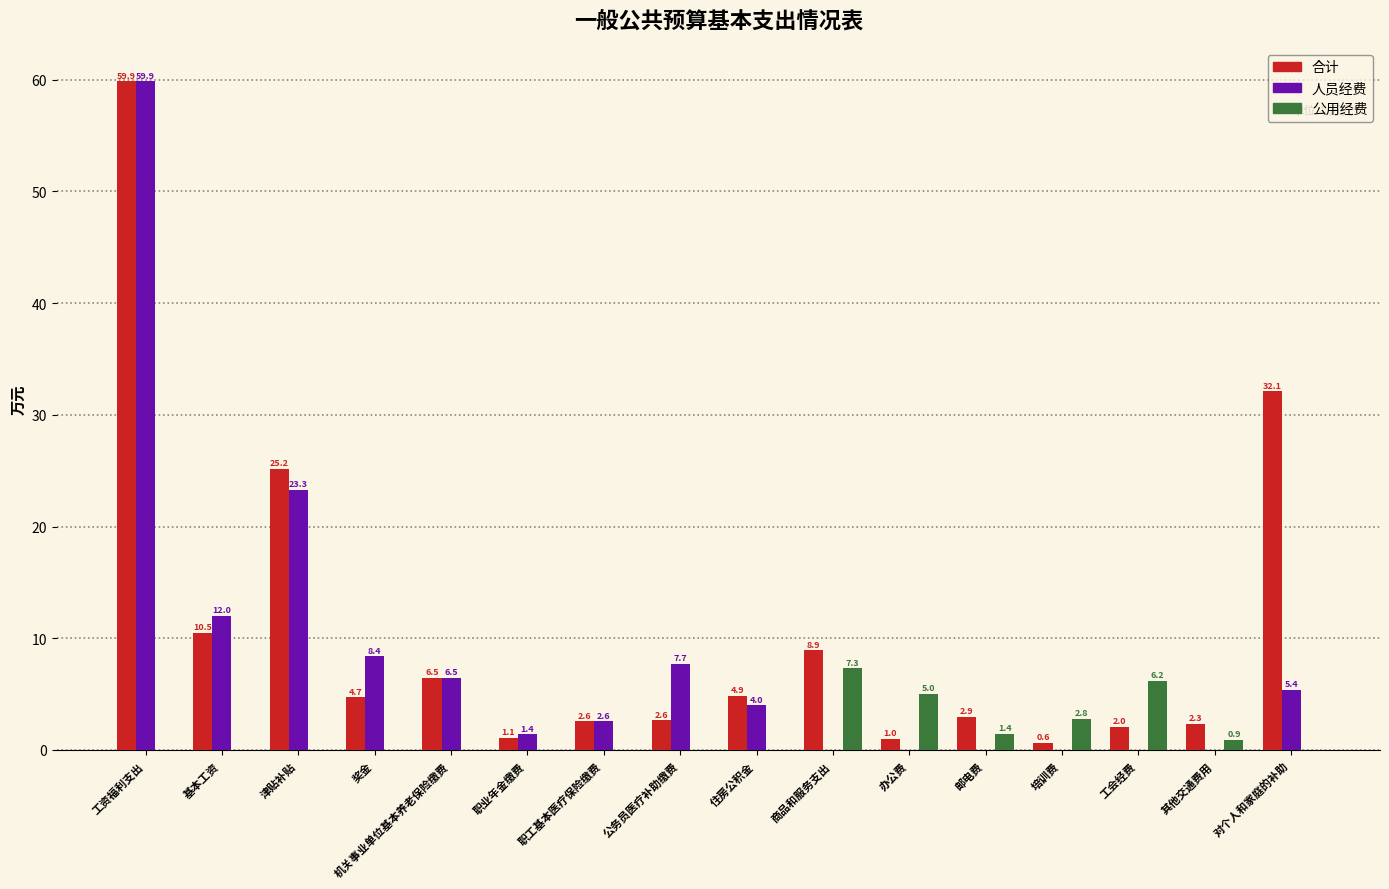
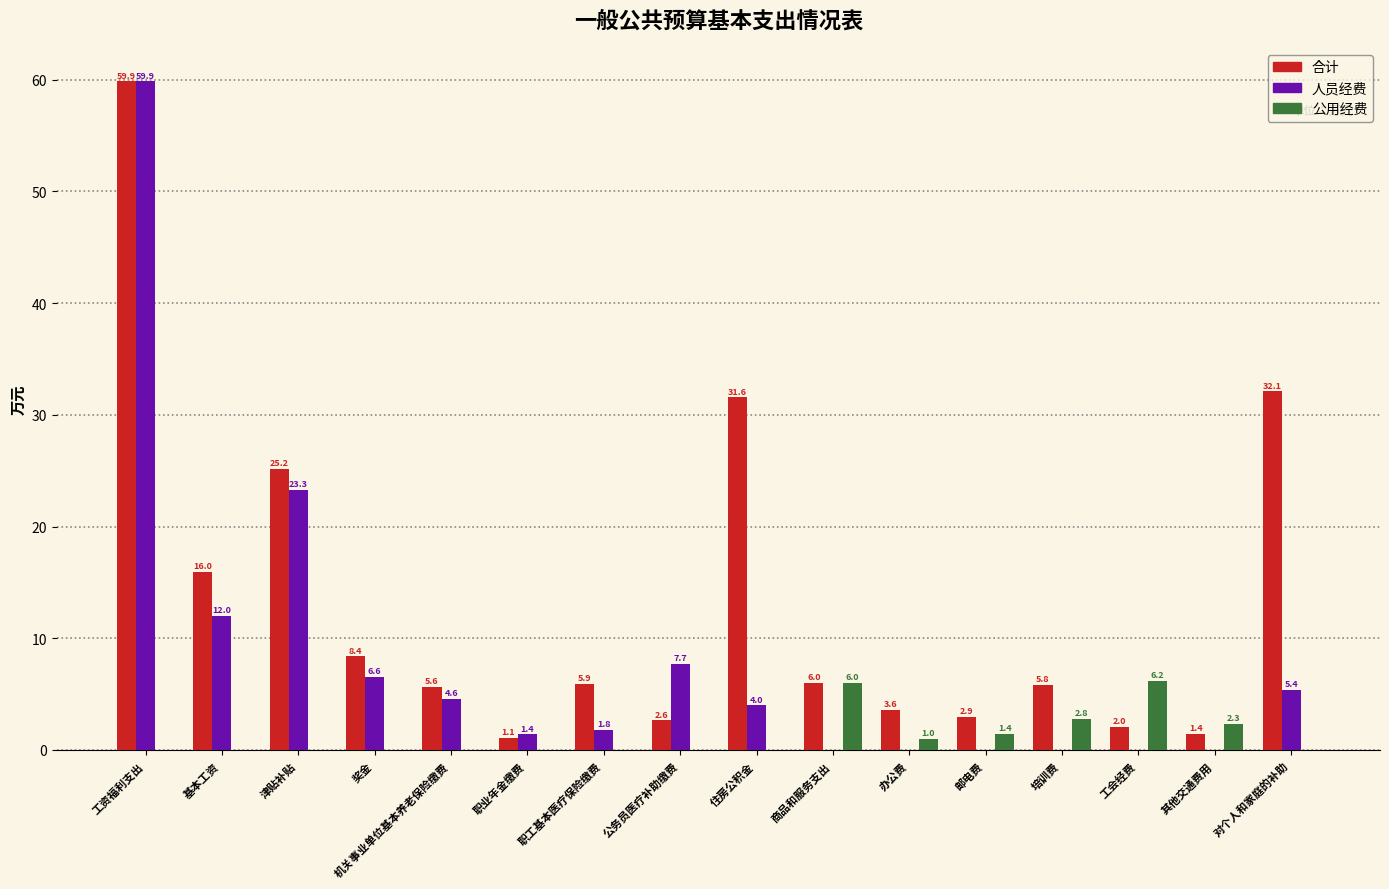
  {
    "合计": {
      "工资福利支出": 59.9,
-     "基本工资": 10.5,
+     "基本工资": 16.0,
      "津贴补贴": 25.2,
-     "奖金": 4.7,
-     "机关事业单位基本养老保险缴费": 6.5,
+     "奖金": 8.4,
+     "机关事业单位基本养老保险缴费": 5.6,
      "职业年金缴费": 1.1,
-     "职工基本医疗保险缴费": 2.6,
+     "职工基本医疗保险缴费": 5.9,
      "公务员医疗补助缴费": 2.6,
-     "住房公积金": 4.9,
-     "商品和服务支出": 8.9,
-     "办公费": 1.0,
+     "住房公积金": 31.6,
+     "商品和服务支出": 6.0,
+     "办公费": 3.6,
      "邮电费": 2.9,
-     "培训费": 0.6,
+     "培训费": 5.8,
      "工会经费": 2.0,
-     "其他交通费用": 2.3,
+     "其他交通费用": 1.4,
      "对个人和家庭的补助": 32.1
    },
    "人员经费": {
      "工资福利支出": 59.9,
      "基本工资": 12.0,
      "津贴补贴": 23.3,
-     "奖金": 8.4,
-     "机关事业单位基本养老保险缴费": 6.5,
+     "奖金": 6.6,
+     "机关事业单位基本养老保险缴费": 4.6,
      "职业年金缴费": 1.4,
-     "职工基本医疗保险缴费": 2.6,
+     "职工基本医疗保险缴费": 1.8,
      "公务员医疗补助缴费": 7.7,
      "住房公积金": 4.0,
      "对个人和家庭的补助": 5.4
    },
    "公用经费": {
-     "商品和服务支出": 7.3,
-     "办公费": 5.0,
+     "商品和服务支出": 6.0,
+     "办公费": 1.0,
      "邮电费": 1.4,
      "培训费": 2.8,
      "工会经费": 6.2,
-     "其他交通费用": 0.9
+     "其他交通费用": 2.3
    }
  }
